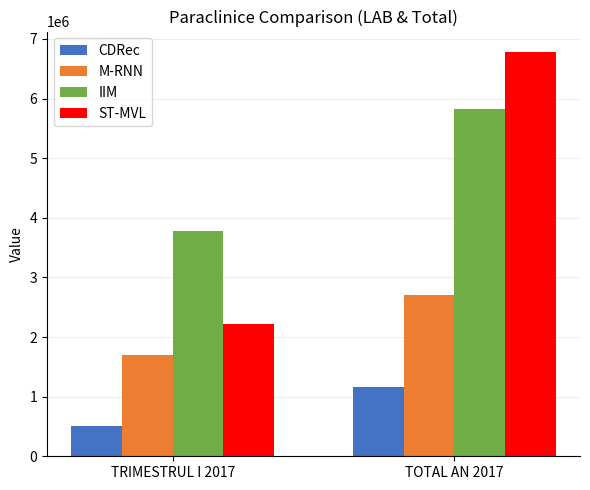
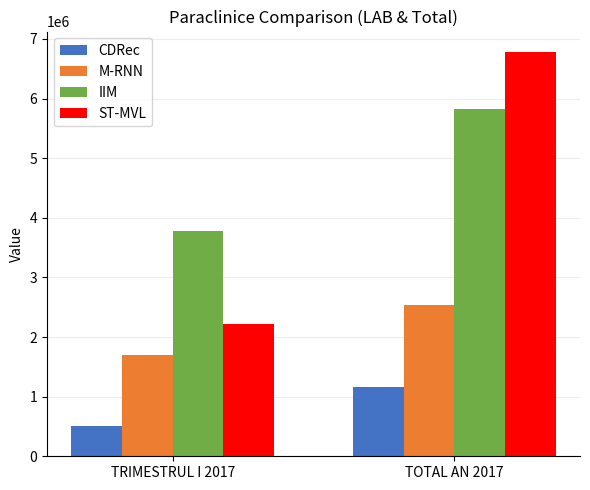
  {
    "CDRec": {
      "TRIMESTRUL I 2017": 500000,
      "TOTAL AN 2017": 1200000
    },
    "M-RNN": {
      "TRIMESTRUL I 2017": 1700000,
-     "TOTAL AN 2017": 2700000
+     "TOTAL AN 2017": 2500000
    },
    "IIM": {
      "TRIMESTRUL I 2017": 3800000,
      "TOTAL AN 2017": 5800000
    },
    "ST-MVL": {
      "TRIMESTRUL I 2017": 2200000,
      "TOTAL AN 2017": 6800000
    }
  }
